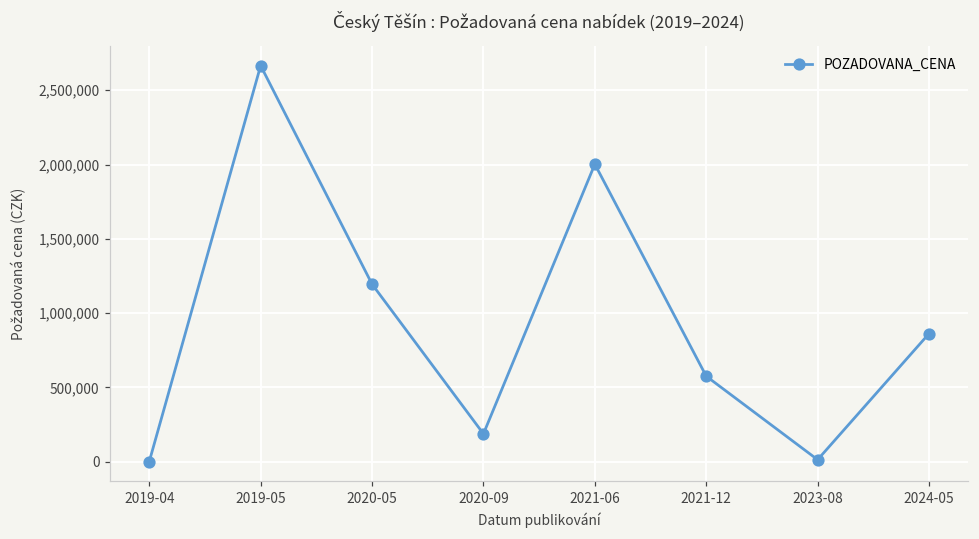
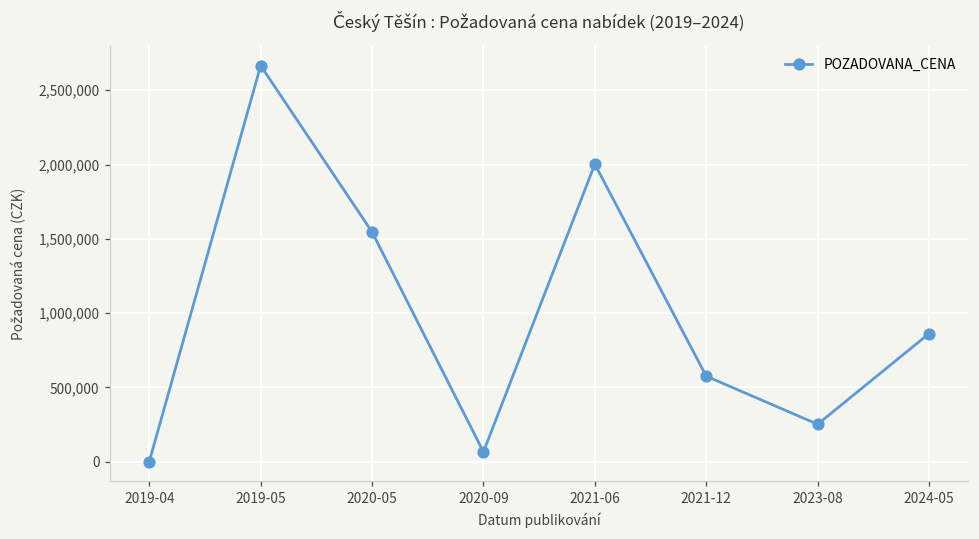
  {
    "2019-04": "0",
    "2019-05": "2,670,000",
-   "2020-05": "1,190,000",
-   "2020-09": "190,000",
+   "2020-05": "1,550,000",
+   "2020-09": "70,000",
    "2021-06": "2,000,000",
    "2021-12": "580,000",
-   "2023-08": "10,000",
+   "2023-08": "250,000",
    "2024-05": "860,000"
  }
